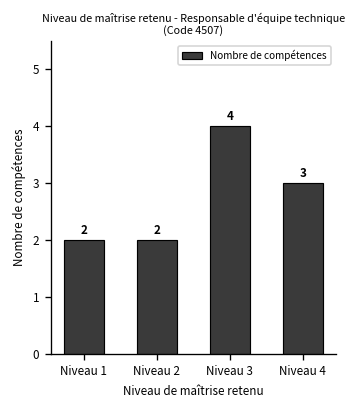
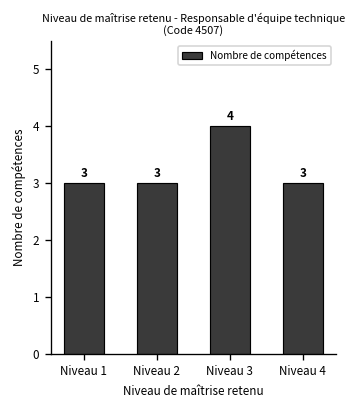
  {
-   "Niveau 1": 2,
-   "Niveau 2": 2,
+   "Niveau 1": 3,
+   "Niveau 2": 3,
    "Niveau 3": 4,
    "Niveau 4": 3
  }
